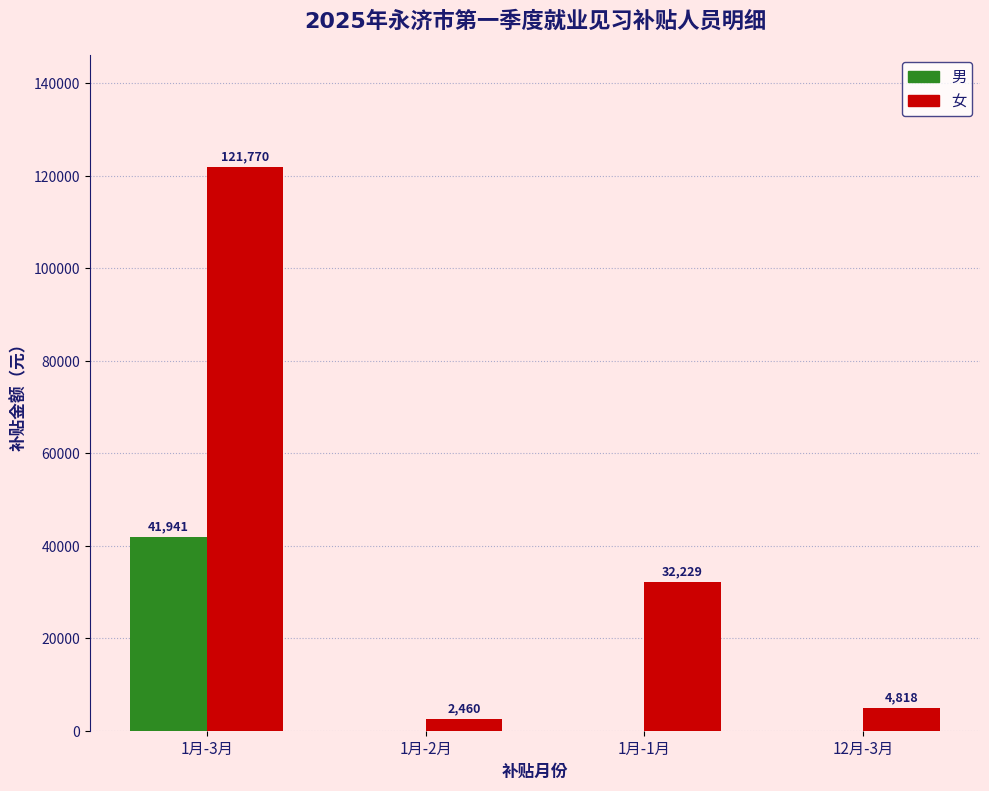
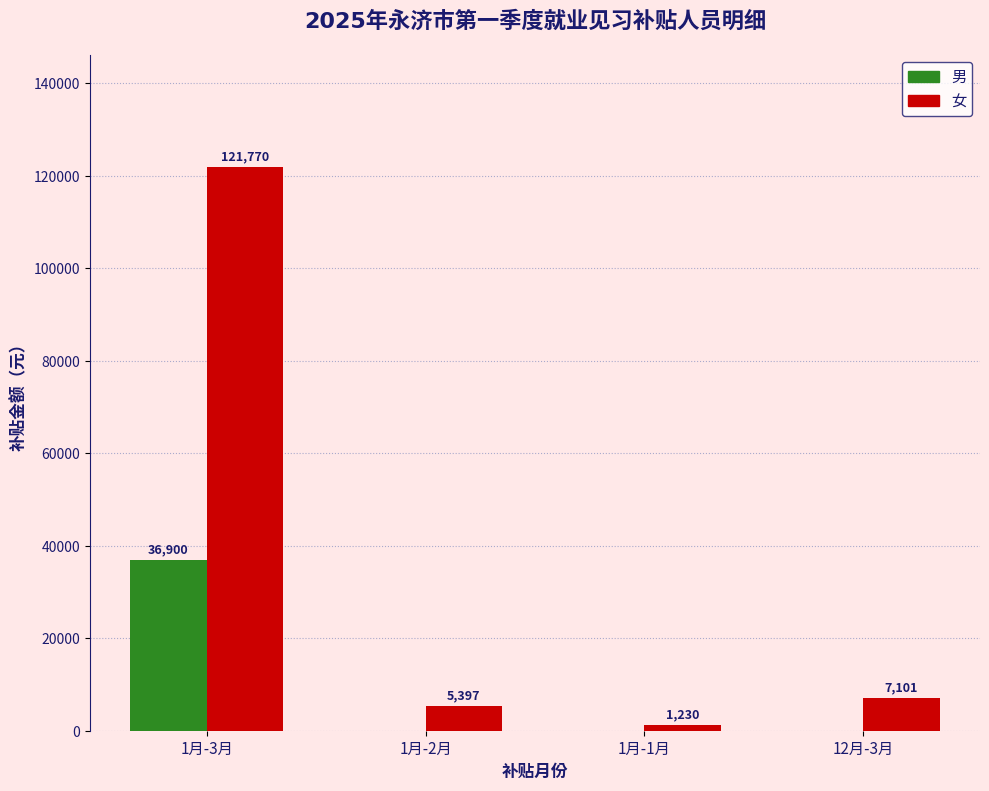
  {
    "男": {
-     "1月-3月": "41,941"
+     "1月-3月": "36,900"
    },
    "女": {
      "1月-3月": "121,770",
-     "1月-2月": "2,460",
-     "1月-1月": "32,229",
-     "12月-3月": "4,818"
+     "1月-2月": "5,397",
+     "1月-1月": "1,230",
+     "12月-3月": "7,101"
    }
  }
